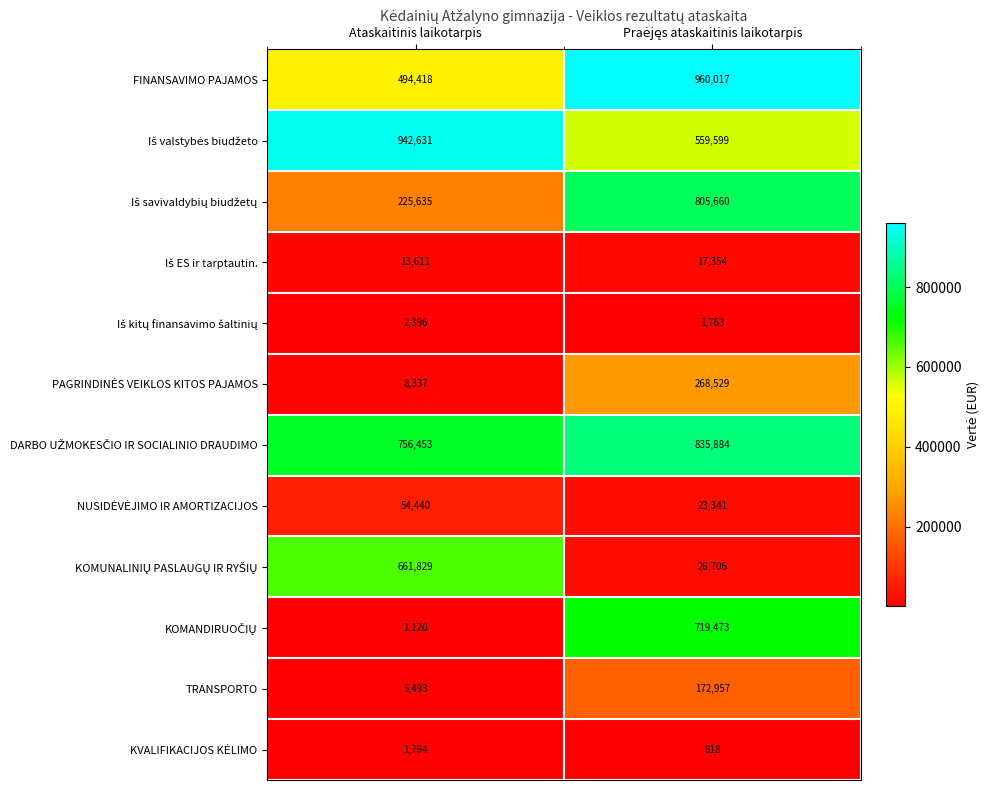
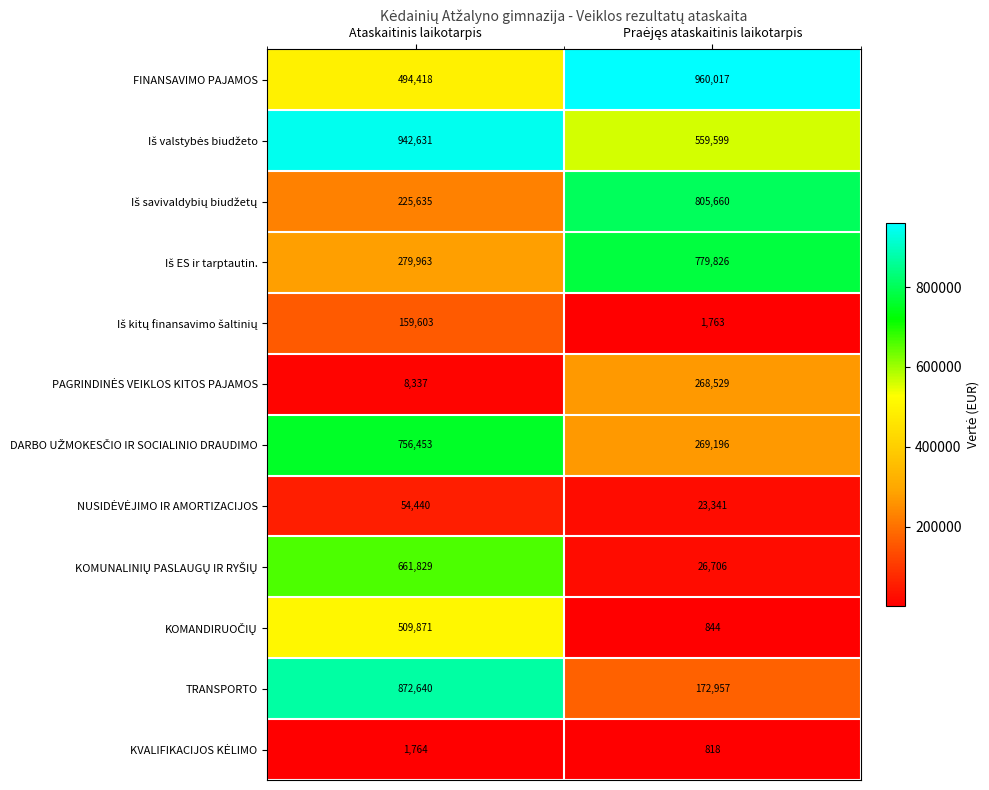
  {
    "FINANSAVIMO PAJAMOS": {
      "Ataskaitinis laikotarpis": "494,418",
      "Praėjęs ataskaitinis laikotarpis": "960,017"
    },
    "Iš valstybės biudžeto": {
      "Ataskaitinis laikotarpis": "942,631",
      "Praėjęs ataskaitinis laikotarpis": "559,599"
    },
    "Iš savivaldybių biudžetų": {
      "Ataskaitinis laikotarpis": "225,635",
      "Praėjęs ataskaitinis laikotarpis": "805,660"
    },
    "Iš ES ir tarptautin.": {
-     "Ataskaitinis laikotarpis": "13,611",
-     "Praėjęs ataskaitinis laikotarpis": "17,354"
+     "Ataskaitinis laikotarpis": "279,963",
+     "Praėjęs ataskaitinis laikotarpis": "779,826"
    },
    "Iš kitų finansavimo šaltinių": {
-     "Ataskaitinis laikotarpis": "2,396",
+     "Ataskaitinis laikotarpis": "159,603",
      "Praėjęs ataskaitinis laikotarpis": "1,763"
    },
    "PAGRINDINĖS VEIKLOS KITOS PAJAMOS": {
      "Ataskaitinis laikotarpis": "8,337",
      "Praėjęs ataskaitinis laikotarpis": "268,529"
    },
    "DARBO UŽMOKESČIO IR SOCIALINIO DRAUDIMO": {
      "Ataskaitinis laikotarpis": "756,453",
-     "Praėjęs ataskaitinis laikotarpis": "835,884"
+     "Praėjęs ataskaitinis laikotarpis": "269,196"
    },
    "NUSIDĖVĖJIMO IR AMORTIZACIJOS": {
      "Ataskaitinis laikotarpis": "54,440",
      "Praėjęs ataskaitinis laikotarpis": "23,341"
    },
    "KOMUNALINIŲ PASLAUGŲ IR RYŠIŲ": {
      "Ataskaitinis laikotarpis": "661,829",
      "Praėjęs ataskaitinis laikotarpis": "26,706"
    },
    "KOMANDIRUOČIŲ": {
-     "Ataskaitinis laikotarpis": "1,120",
-     "Praėjęs ataskaitinis laikotarpis": "719,473"
+     "Ataskaitinis laikotarpis": "509,871",
+     "Praėjęs ataskaitinis laikotarpis": "844"
    },
    "TRANSPORTO": {
-     "Ataskaitinis laikotarpis": "5,493",
+     "Ataskaitinis laikotarpis": "872,640",
      "Praėjęs ataskaitinis laikotarpis": "172,957"
    },
    "KVALIFIKACIJOS KĖLIMO": {
      "Ataskaitinis laikotarpis": "1,764",
      "Praėjęs ataskaitinis laikotarpis": "818"
    }
  }
